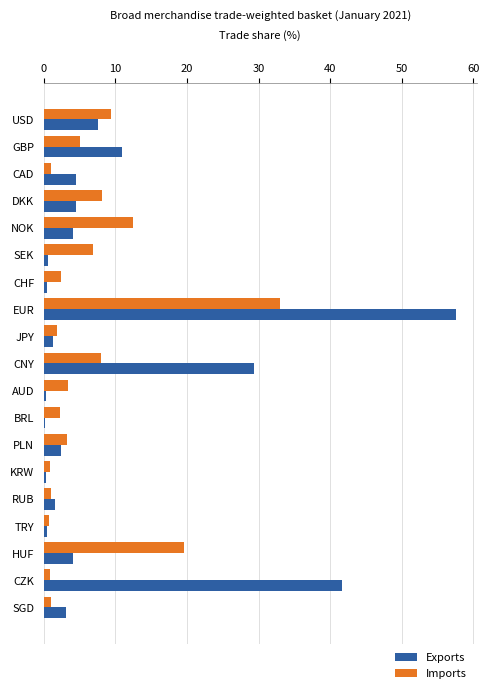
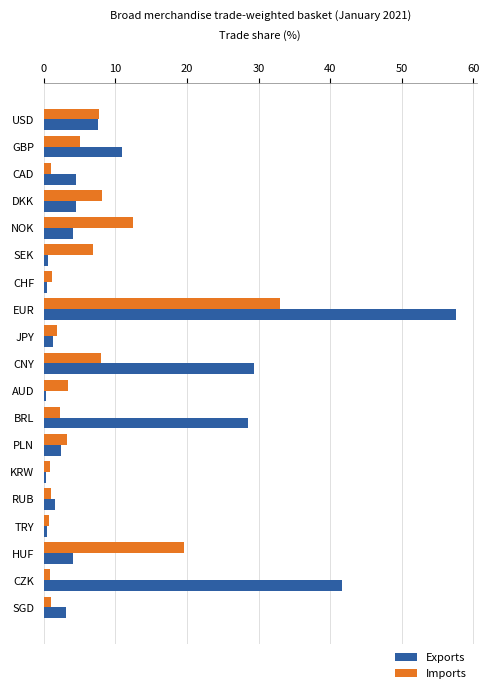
  {
    "Exports": {
      "USD": 8,
      "GBP": 11,
      "CAD": 5,
      "DKK": 4,
      "NOK": 4,
      "SEK": 1,
      "CHF": 0,
      "EUR": 58,
      "JPY": 1,
      "CNY": 29,
-     "BRL": 0,
+     "BRL": 29,
      "PLN": 2,
      "RUB": 2,
      "TRY": 0,
      "HUF": 4,
      "CZK": 42,
      "SGD": 3
    },
    "Imports": {
-     "USD": 9,
+     "USD": 8,
      "GBP": 5,
      "CAD": 1,
      "DKK": 8,
      "NOK": 12,
      "SEK": 7,
-     "CHF": 2,
+     "CHF": 1,
      "EUR": 33,
      "JPY": 2,
      "CNY": 8,
      "AUD": 3,
      "BRL": 2,
      "PLN": 3,
      "KRW": 1,
      "RUB": 1,
      "TRY": 1,
      "HUF": 20,
      "CZK": 1,
      "SGD": 1
    }
  }
